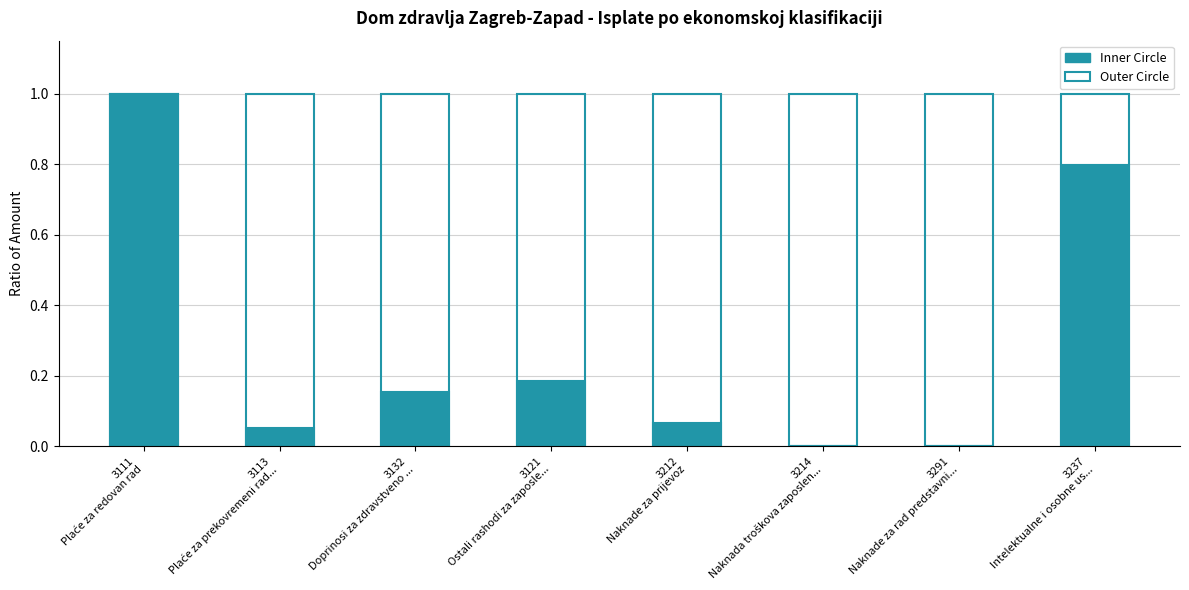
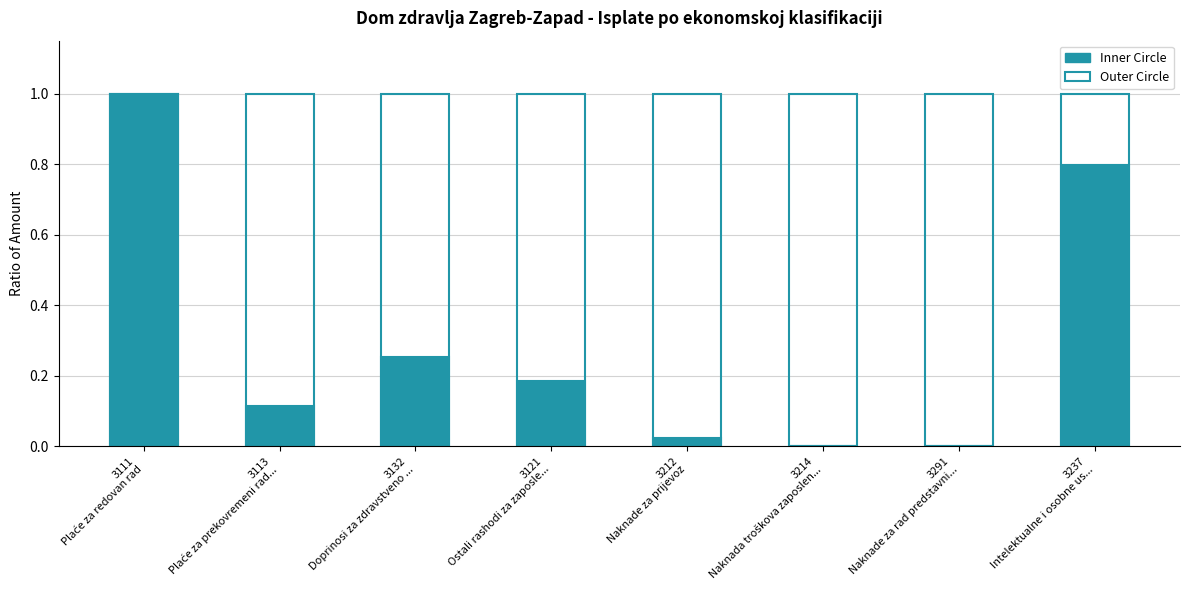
  {
    "Outer Circle": {
      "3111 Plaće za redovan rad": 1.00,
      "3113 Plaće za prekovremeni rad...": 1.00,
      "3132 Doprinosi za zdravstveno ...": 1.00,
      "3121 Ostali rashodi za zaposle...": 1.00,
      "3212 Naknade za prijevoz": 1.00,
      "3214 Naknada troškova zaposlen...": 1.00,
      "3291 Naknade za rad predstavni...": 1.00,
      "3237 Intelektualne i osobne us...": 1.00
    },
    "Inner Circle": {
      "3111 Plaće za redovan rad": 1.00,
-     "3113 Plaće za prekovremeni rad...": 0.05,
-     "3132 Doprinosi za zdravstveno ...": 0.15,
-     "3212 Naknade za prijevoz": 0.07
+     "3113 Plaće za prekovremeni rad...": 0.11,
+     "3132 Doprinosi za zdravstveno ...": 0.25,
+     "3212 Naknade za prijevoz": 0.02
    }
  }
